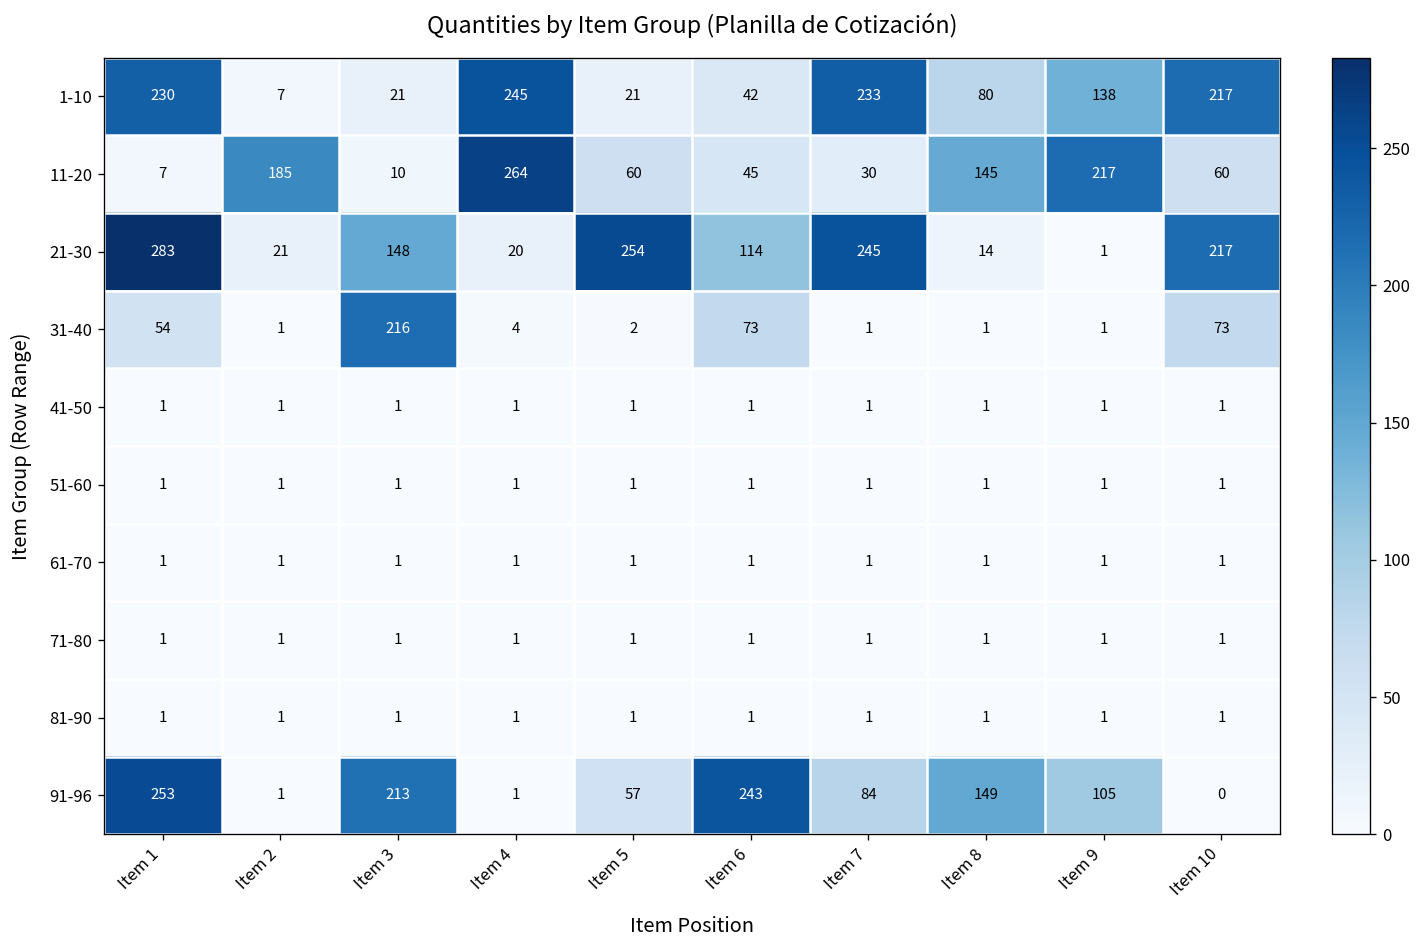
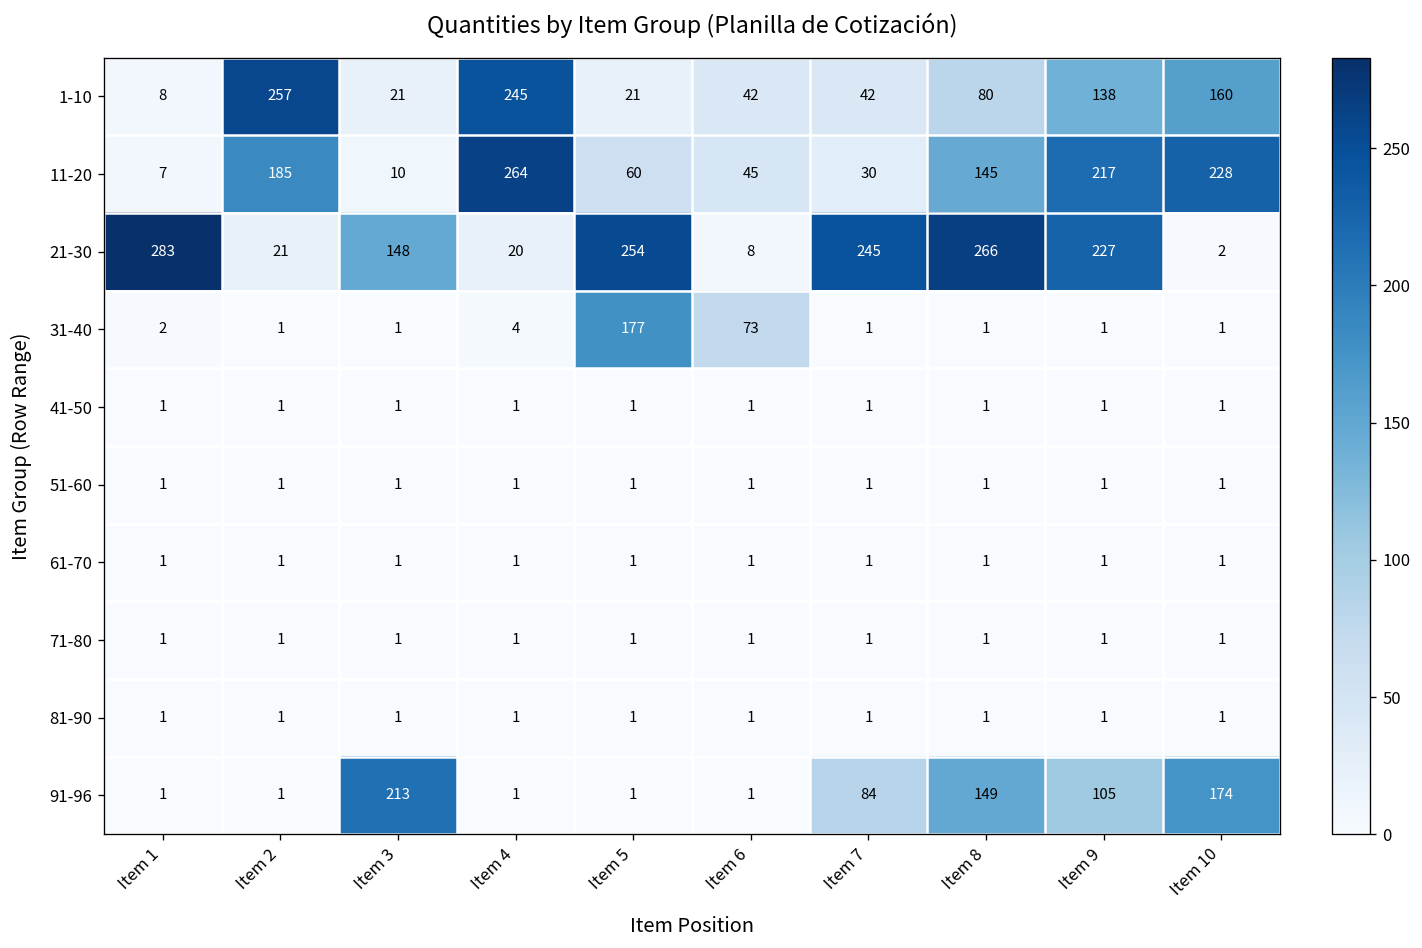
  {
    "1-10": {
-     "Item 1": 230,
-     "Item 2": 7,
+     "Item 1": 8,
+     "Item 2": 257,
      "Item 3": 21,
      "Item 4": 245,
      "Item 5": 21,
      "Item 6": 42,
-     "Item 7": 233,
+     "Item 7": 42,
      "Item 8": 80,
      "Item 9": 138,
-     "Item 10": 217
+     "Item 10": 160
    },
    "11-20": {
      "Item 1": 7,
      "Item 2": 185,
      "Item 3": 10,
      "Item 4": 264,
      "Item 5": 60,
      "Item 6": 45,
      "Item 7": 30,
      "Item 8": 145,
      "Item 9": 217,
-     "Item 10": 60
+     "Item 10": 228
    },
    "21-30": {
      "Item 1": 283,
      "Item 2": 21,
      "Item 3": 148,
      "Item 4": 20,
      "Item 5": 254,
-     "Item 6": 114,
+     "Item 6": 8,
      "Item 7": 245,
-     "Item 8": 14,
-     "Item 9": 1,
-     "Item 10": 217
+     "Item 8": 266,
+     "Item 9": 227,
+     "Item 10": 2
    },
    "31-40": {
-     "Item 1": 54,
+     "Item 1": 2,
      "Item 2": 1,
-     "Item 3": 216,
+     "Item 3": 1,
      "Item 4": 4,
-     "Item 5": 2,
+     "Item 5": 177,
      "Item 6": 73,
      "Item 7": 1,
      "Item 8": 1,
      "Item 9": 1,
-     "Item 10": 73
+     "Item 10": 1
    },
    "41-50": {
      "Item 1": 1,
      "Item 2": 1,
      "Item 3": 1,
      "Item 4": 1,
      "Item 5": 1,
      "Item 6": 1,
      "Item 7": 1,
      "Item 8": 1,
      "Item 9": 1,
      "Item 10": 1
    },
    "51-60": {
      "Item 1": 1,
      "Item 2": 1,
      "Item 3": 1,
      "Item 4": 1,
      "Item 5": 1,
      "Item 6": 1,
      "Item 7": 1,
      "Item 8": 1,
      "Item 9": 1,
      "Item 10": 1
    },
    "61-70": {
      "Item 1": 1,
      "Item 2": 1,
      "Item 3": 1,
      "Item 4": 1,
      "Item 5": 1,
      "Item 6": 1,
      "Item 7": 1,
      "Item 8": 1,
      "Item 9": 1,
      "Item 10": 1
    },
    "71-80": {
      "Item 1": 1,
      "Item 2": 1,
      "Item 3": 1,
      "Item 4": 1,
      "Item 5": 1,
      "Item 6": 1,
      "Item 7": 1,
      "Item 8": 1,
      "Item 9": 1,
      "Item 10": 1
    },
    "81-90": {
      "Item 1": 1,
      "Item 2": 1,
      "Item 3": 1,
      "Item 4": 1,
      "Item 5": 1,
      "Item 6": 1,
      "Item 7": 1,
      "Item 8": 1,
      "Item 9": 1,
      "Item 10": 1
    },
    "91-96": {
-     "Item 1": 253,
+     "Item 1": 1,
      "Item 2": 1,
      "Item 3": 213,
      "Item 4": 1,
-     "Item 5": 57,
-     "Item 6": 243,
+     "Item 5": 1,
+     "Item 6": 1,
      "Item 7": 84,
      "Item 8": 149,
      "Item 9": 105,
-     "Item 10": 0
+     "Item 10": 174
    }
  }
